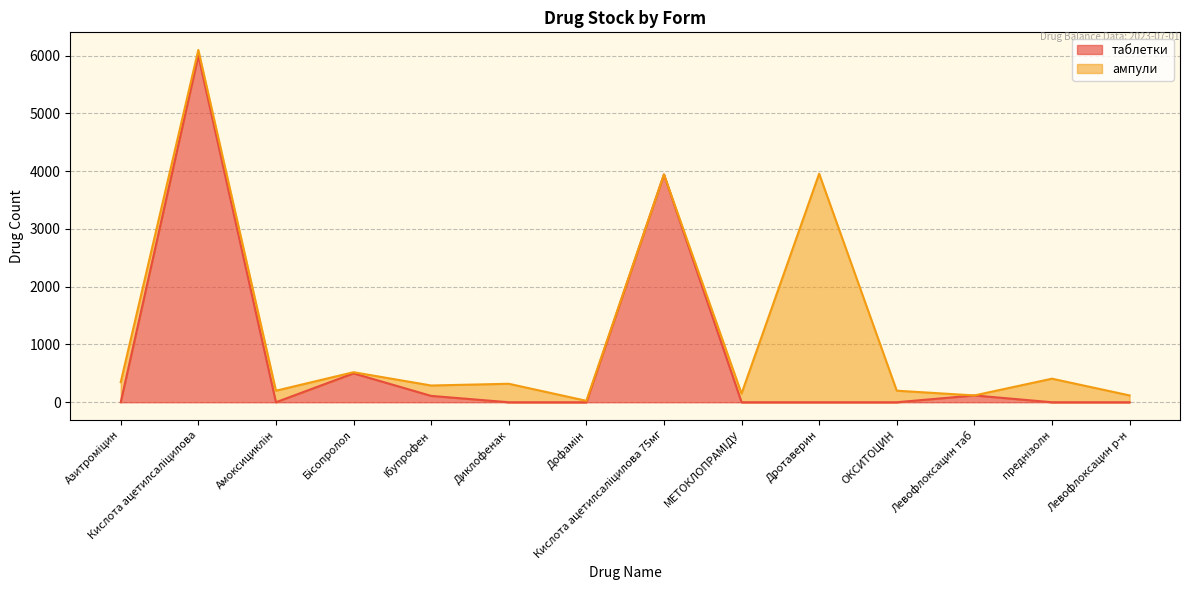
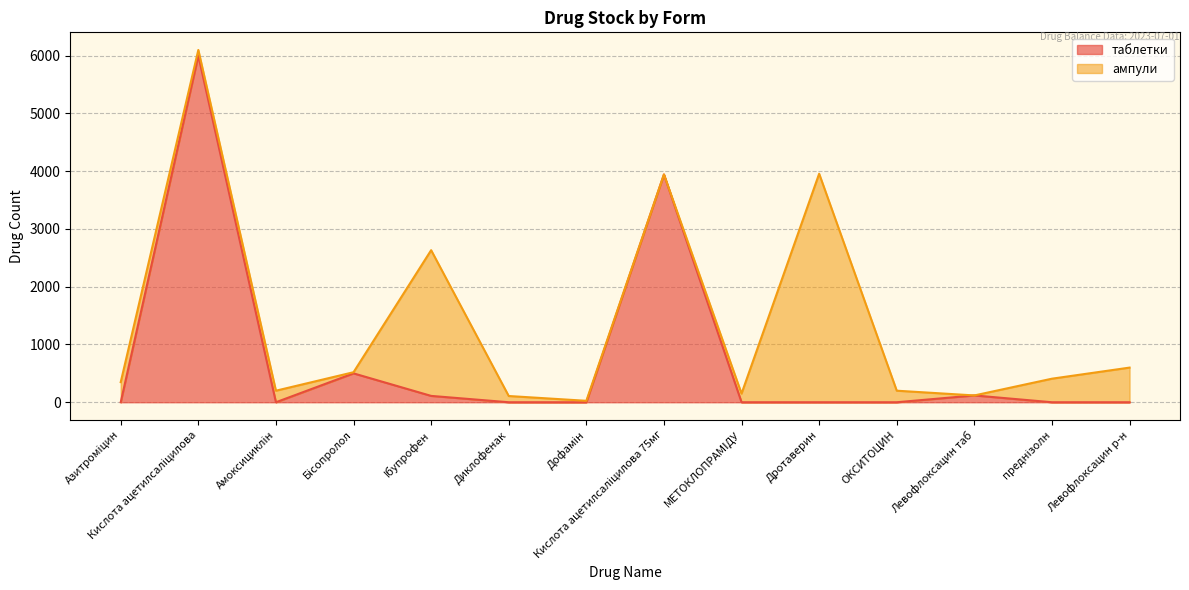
  {
    "таблетки": {
      "Азитроміцин": 0,
      "Кислота ацетилсаліцилова": 6000,
      "Амоксициклін": 0,
      "Ібупрофен": 100,
      "Диклофенак": 0,
      "МЕТОКЛОПРАМІДУ": 0,
      "Дротаверин": 0,
      "ОКСИТОЦИН": 0,
      "преднізолн": 0,
      "Левофлоксацин р-н": 0
    },
    "ампули": {
      "Азитроміцин": 300,
      "Кислота ацетилсаліцилова": 100,
      "Амоксициклін": 200,
-     "Ібупрофен": 200,
-     "Диклофенак": 300,
+     "Ібупрофен": 2500,
+     "Диклофенак": 100,
      "МЕТОКЛОПРАМІДУ": 200,
      "Дротаверин": 4000,
      "ОКСИТОЦИН": 200,
      "преднізолн": 400,
-     "Левофлоксацин р-н": 100
+     "Левофлоксацин р-н": 600
    }
  }
